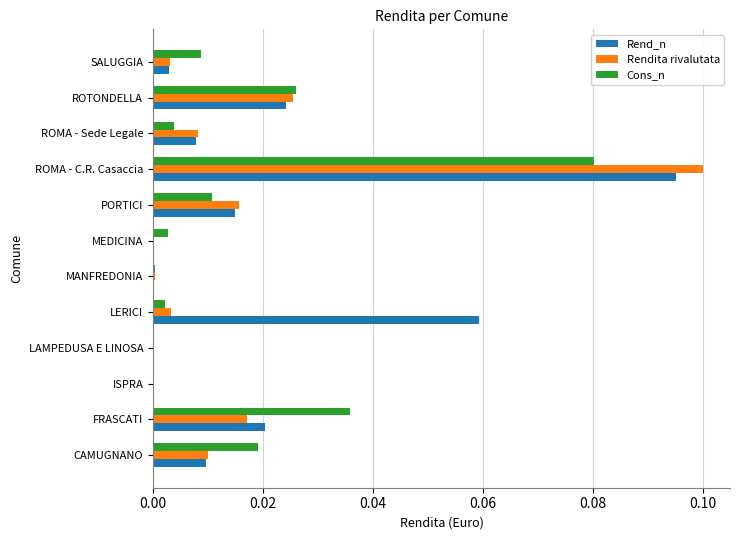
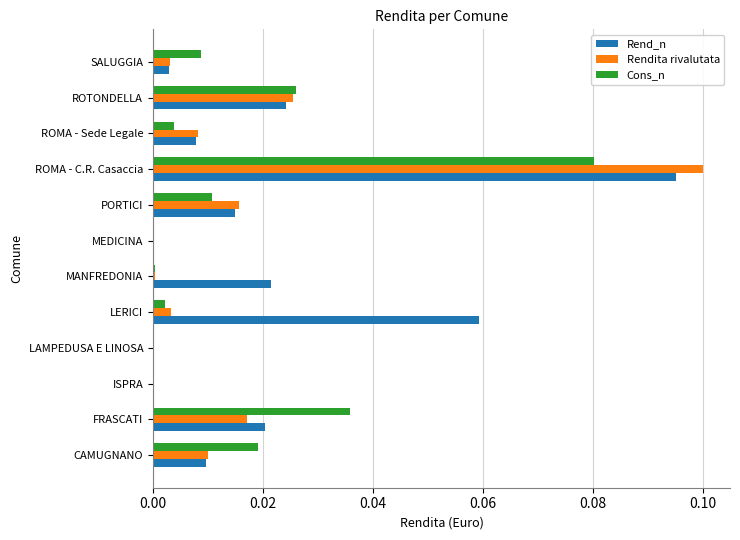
  {
    "Rend_n": {
      "SALUGGIA": 0.003,
      "ROTONDELLA": 0.024,
      "ROMA - Sede Legale": 0.008,
      "ROMA - C.R. Casaccia": 0.095,
      "PORTICI": 0.015,
-     "MANFREDONIA": 0.000,
+     "MANFREDONIA": 0.021,
      "LERICI": 0.059,
      "FRASCATI": 0.020,
      "CAMUGNANO": 0.010
    },
    "Rendita rivalutata": {
      "SALUGGIA": 0.003,
      "ROTONDELLA": 0.025,
      "ROMA - Sede Legale": 0.008,
      "ROMA - C.R. Casaccia": 0.100,
      "PORTICI": 0.016,
      "LERICI": 0.003,
      "FRASCATI": 0.017,
      "CAMUGNANO": 0.010
    },
    "Cons_n": {
      "SALUGGIA": 0.009,
      "ROTONDELLA": 0.026,
      "ROMA - Sede Legale": 0.004,
      "ROMA - C.R. Casaccia": 0.080,
      "PORTICI": 0.011,
-     "MEDICINA": 0.003,
+     "MEDICINA": 0.000,
      "LERICI": 0.002,
      "ISPRA": 0.000,
      "FRASCATI": 0.036,
      "CAMUGNANO": 0.019
    }
  }
